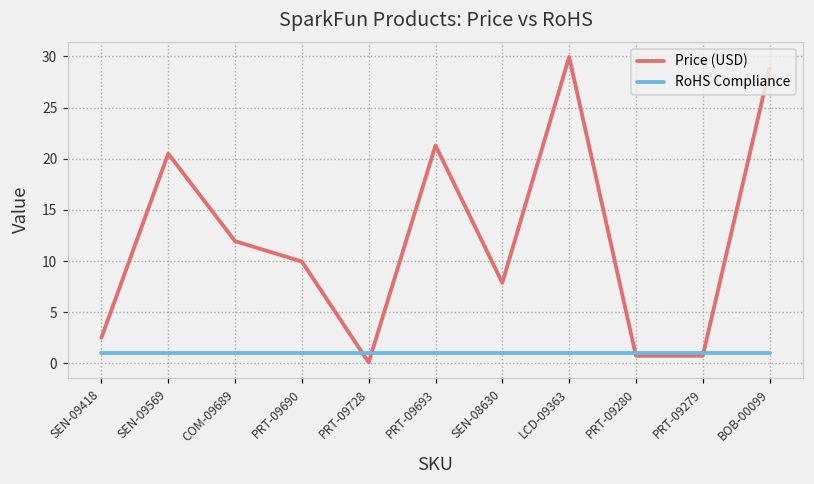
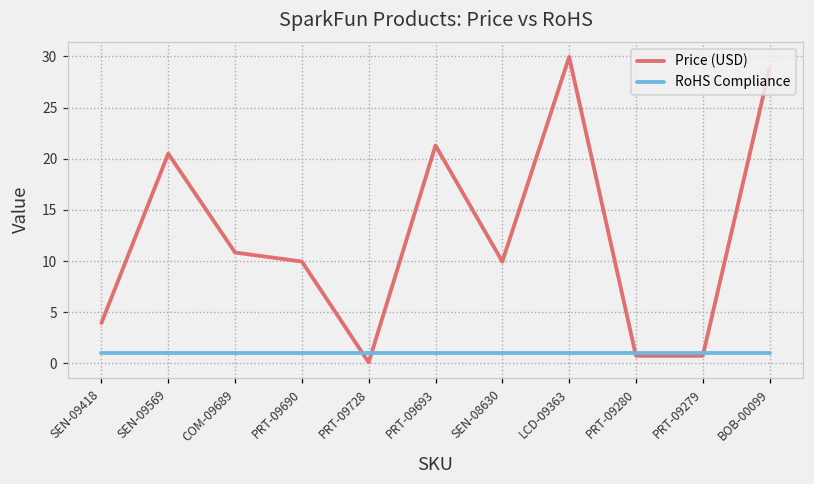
  {
    "Price (USD)": {
-     "SEN-09418": 3,
+     "SEN-09418": 4,
      "SEN-09569": 21,
-     "COM-09689": 12,
+     "COM-09689": 11,
      "PRT-09690": 10,
      "PRT-09728": 0,
      "PRT-09693": 21,
-     "SEN-08630": 8,
+     "SEN-08630": 10,
      "LCD-09363": 30
    },
    "RoHS Compliance": {
      "SEN-09418": 1,
      "SEN-09569": 1,
      "COM-09689": 1,
      "PRT-09690": 1,
      "PRT-09728": 1,
      "PRT-09693": 1,
      "SEN-08630": 1,
      "LCD-09363": 1,
      "BOB-00099": 1
    }
  }
